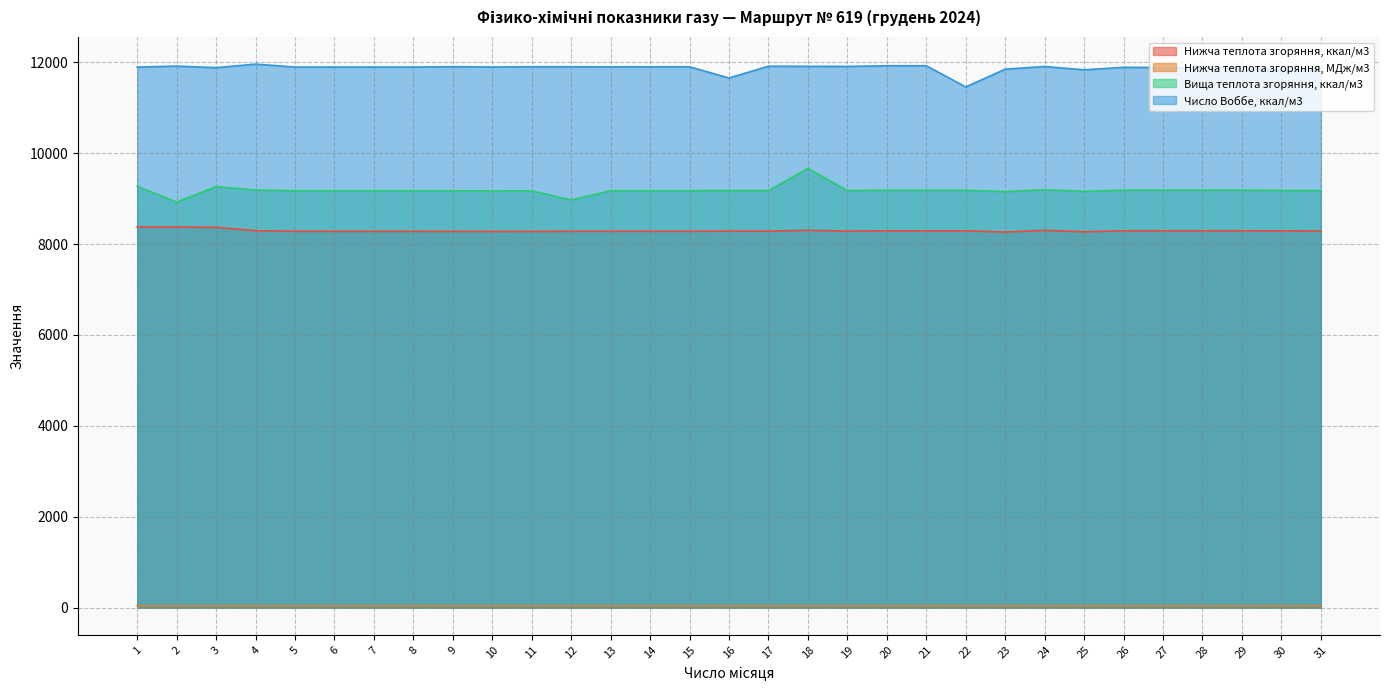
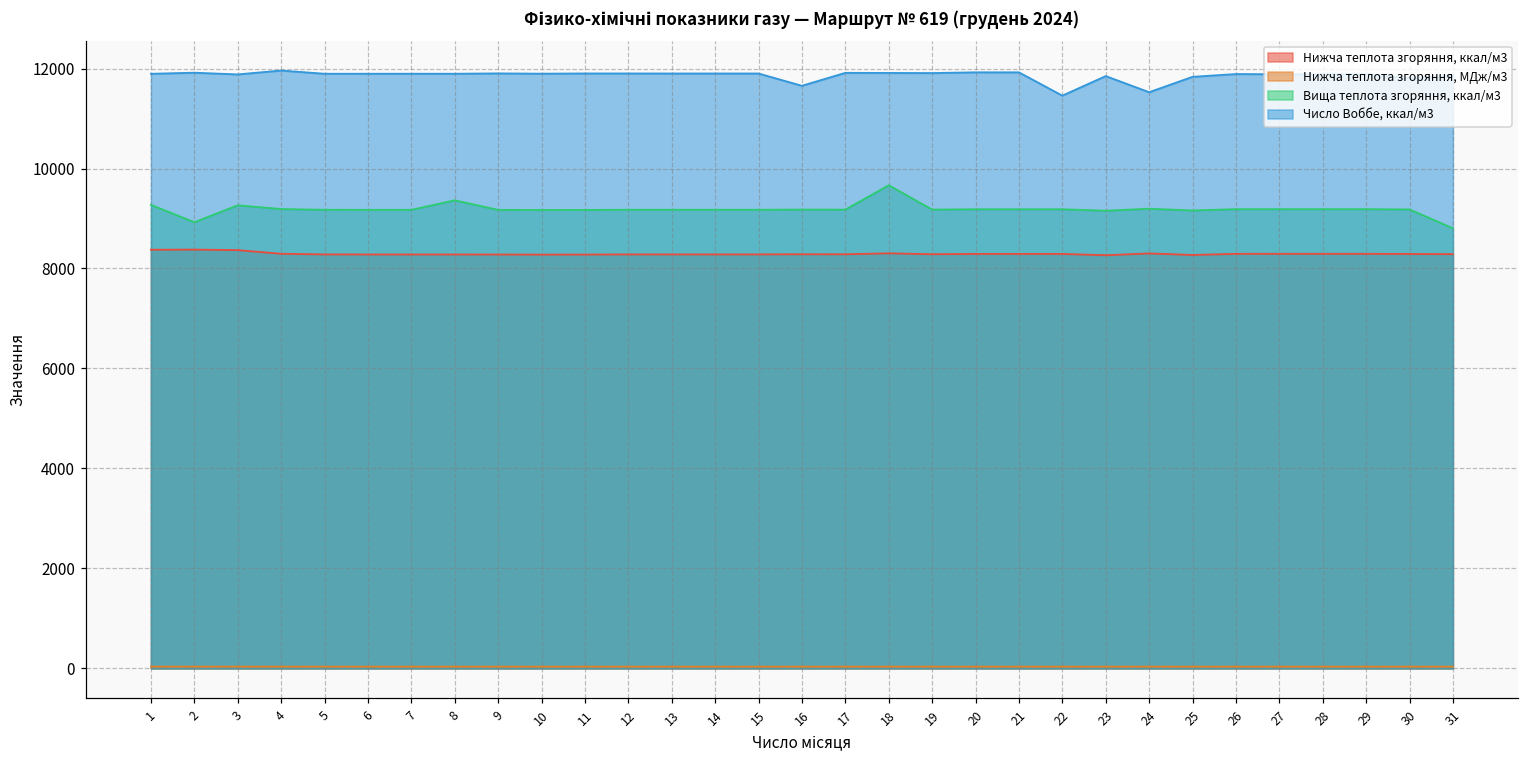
  {
    "Вища теплота згоряння, ккал/м3": {
      "1": 9300,
      "2": 8900,
      "3": 9300,
      "4": 9200,
      "5": 9200,
      "6": 9200,
      "7": 9200,
-     "8": 9200,
+     "8": 9400,
      "9": 9200,
      "10": 9200,
      "11": 9200,
-     "12": 9000,
+     "12": 9200,
      "13": 9200,
      "14": 9200,
      "15": 9200,
      "16": 9200,
      "17": 9200,
      "18": 9700,
      "19": 9200,
      "20": 9200,
      "21": 9200,
      "22": 9200,
      "23": 9200,
      "24": 9200,
      "25": 9200,
      "26": 9200,
      "27": 9200,
      "28": 9200,
      "29": 9200,
      "30": 9200,
-     "31": 9200
+     "31": 8800
    },
    "Число Воббе, ккал/м3": {
      "1": 11900,
      "2": 11900,
      "3": 11900,
      "4": 12000,
      "5": 11900,
      "6": 11900,
      "7": 11900,
      "8": 11900,
      "9": 11900,
      "10": 11900,
      "11": 11900,
      "12": 11900,
      "13": 11900,
      "14": 11900,
      "15": 11900,
      "16": 11700,
      "17": 11900,
      "18": 11900,
      "19": 11900,
      "20": 11900,
      "21": 11900,
      "22": 11500,
      "23": 11800,
-     "24": 11900,
+     "24": 11500,
      "25": 11800,
      "26": 11900
    }
  }
